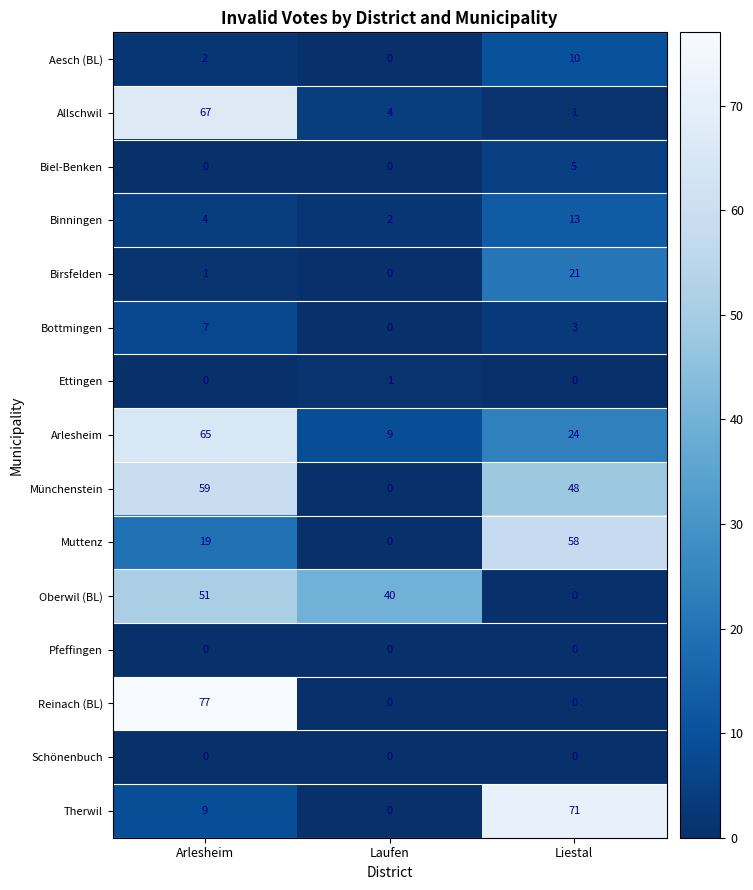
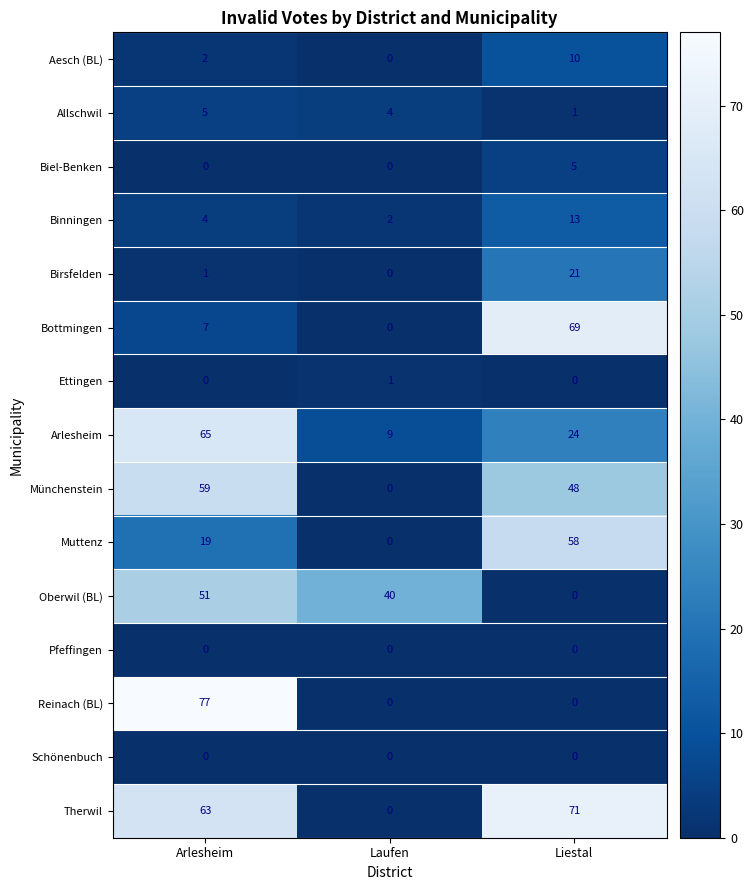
  {
    "Aesch (BL)": {
      "Arlesheim": 2,
      "Laufen": 0,
      "Liestal": 10
    },
    "Allschwil": {
-     "Arlesheim": 67,
+     "Arlesheim": 5,
      "Laufen": 4,
      "Liestal": 1
    },
    "Biel-Benken": {
      "Arlesheim": 0,
      "Laufen": 0,
      "Liestal": 5
    },
    "Binningen": {
      "Arlesheim": 4,
      "Laufen": 2,
      "Liestal": 13
    },
    "Birsfelden": {
      "Arlesheim": 1,
      "Laufen": 0,
      "Liestal": 21
    },
    "Bottmingen": {
      "Arlesheim": 7,
      "Laufen": 0,
-     "Liestal": 3
+     "Liestal": 69
    },
    "Ettingen": {
      "Arlesheim": 0,
      "Laufen": 1,
      "Liestal": 0
    },
    "Arlesheim": {
      "Arlesheim": 65,
      "Laufen": 9,
      "Liestal": 24
    },
    "Münchenstein": {
      "Arlesheim": 59,
      "Laufen": 0,
      "Liestal": 48
    },
    "Muttenz": {
      "Arlesheim": 19,
      "Laufen": 0,
      "Liestal": 58
    },
    "Oberwil (BL)": {
      "Arlesheim": 51,
      "Laufen": 40,
      "Liestal": 0
    },
    "Pfeffingen": {
      "Arlesheim": 0,
      "Laufen": 0,
      "Liestal": 0
    },
    "Reinach (BL)": {
      "Arlesheim": 77,
      "Laufen": 0,
      "Liestal": 0
    },
    "Schönenbuch": {
      "Arlesheim": 0,
      "Laufen": 0,
      "Liestal": 0
    },
    "Therwil": {
-     "Arlesheim": 9,
+     "Arlesheim": 63,
      "Laufen": 0,
      "Liestal": 71
    }
  }
